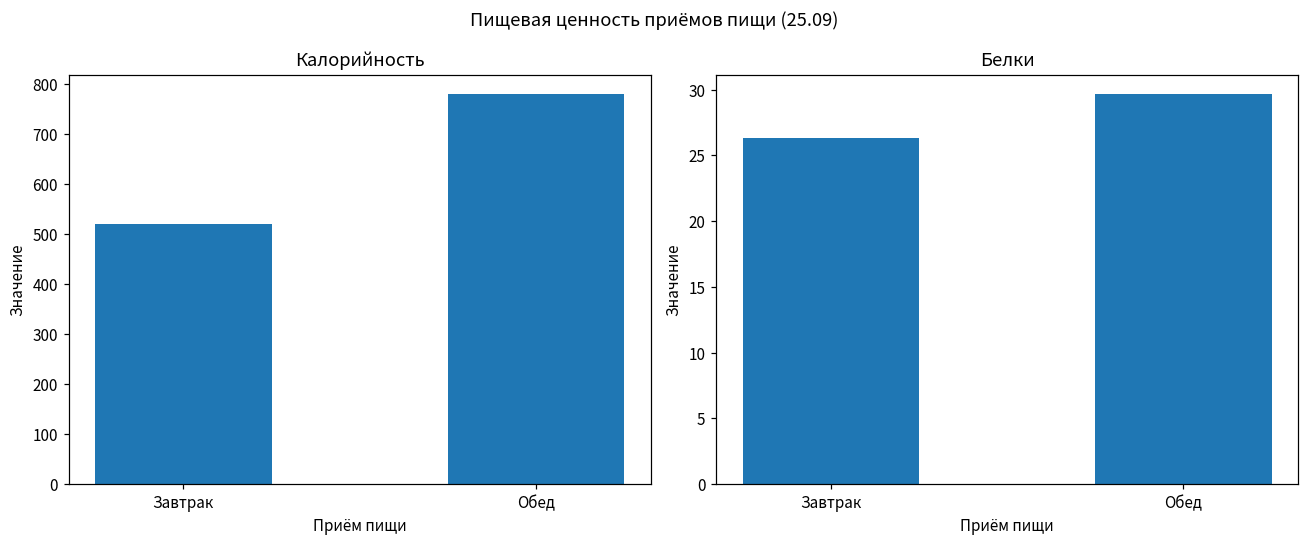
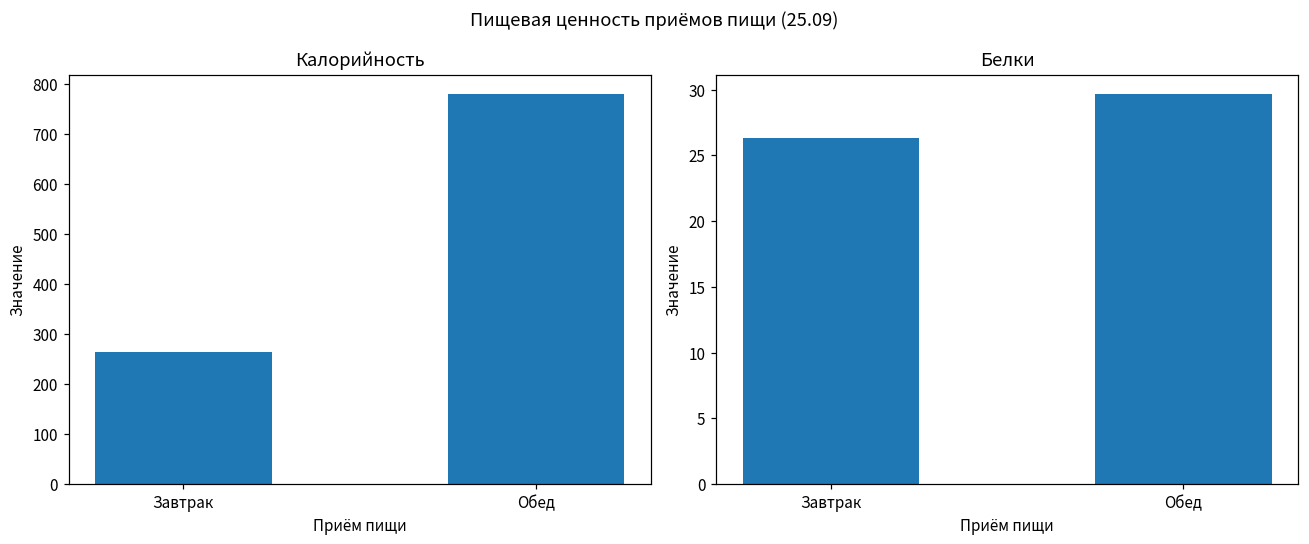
  {
    "Калорийность": {
-     "Завтрак": 520,
+     "Завтрак": 260,
      "Обед": 780
    },
    "Белки": {
      "Завтрак": 26.3,
      "Обед": 29.6
    }
  }
